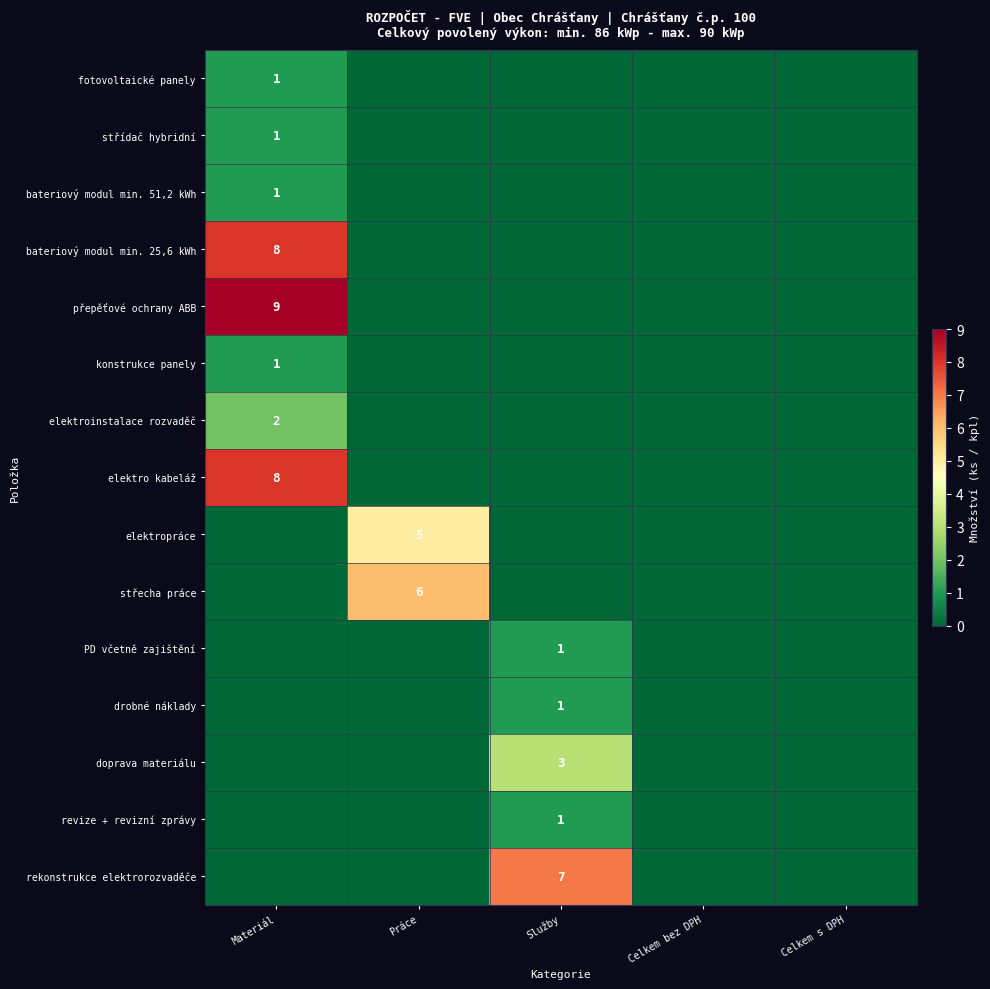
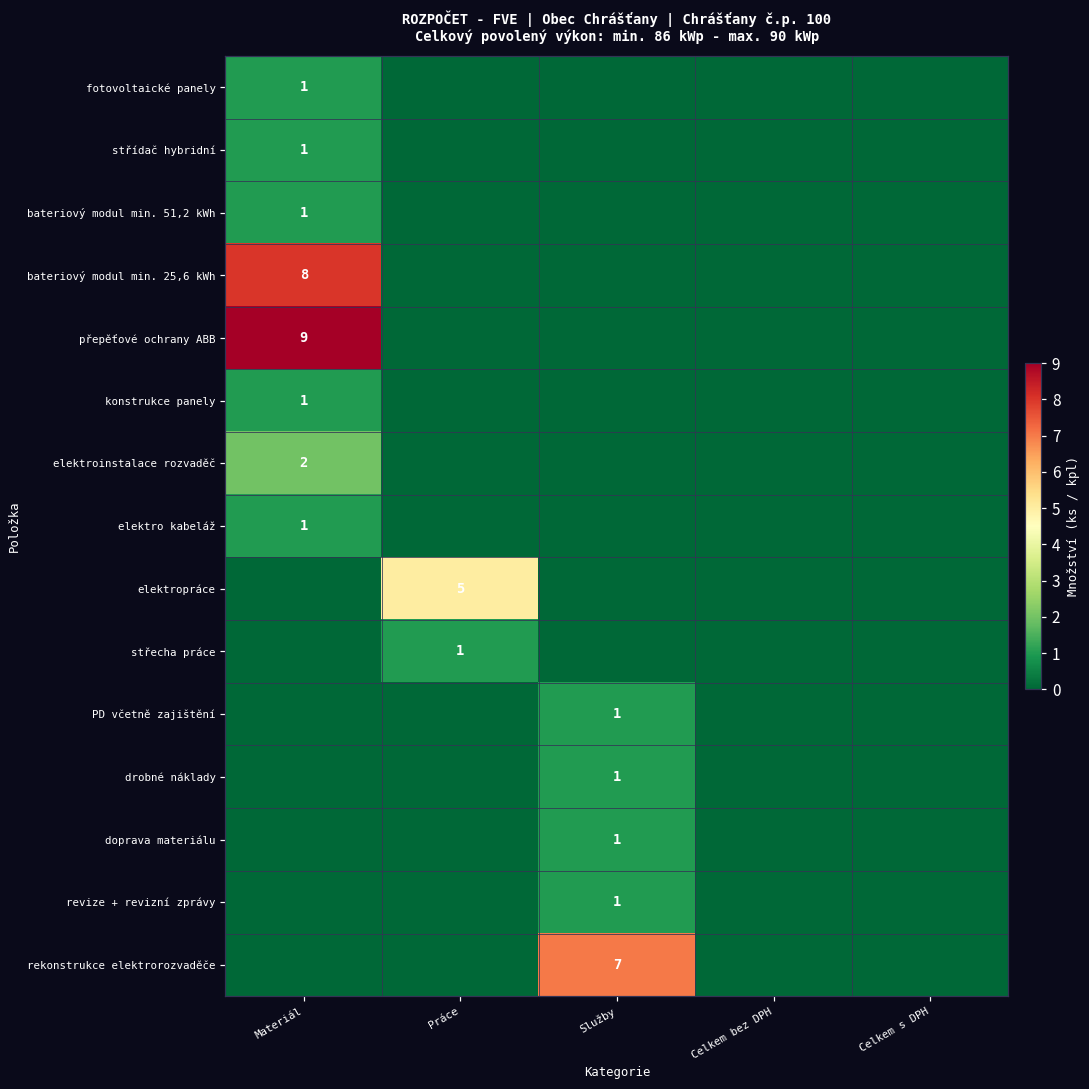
  {
    "fotovoltaické panely": {
      "Materiál": 1
    },
    "střídač hybridní": {
      "Materiál": 1
    },
    "bateriový modul min. 51,2 kWh": {
      "Materiál": 1
    },
    "bateriový modul min. 25,6 kWh": {
      "Materiál": 8
    },
    "přepěťové ochrany ABB": {
      "Materiál": 9
    },
    "konstrukce panely": {
      "Materiál": 1
    },
    "elektroinstalace rozvaděč": {
      "Materiál": 2
    },
    "elektro kabeláž": {
-     "Materiál": 8
+     "Materiál": 1
    },
    "elektropráce": {
      "Práce": 5
    },
    "střecha práce": {
-     "Práce": 6
+     "Práce": 1
    },
    "PD včetně zajištění": {
      "Služby": 1
    },
    "drobné náklady": {
      "Služby": 1
    },
    "doprava materiálu": {
-     "Služby": 3
+     "Služby": 1
    },
    "revize + revizní zprávy": {
      "Služby": 1
    },
    "rekonstrukce elektrorozvaděče": {
      "Služby": 7
    }
  }
